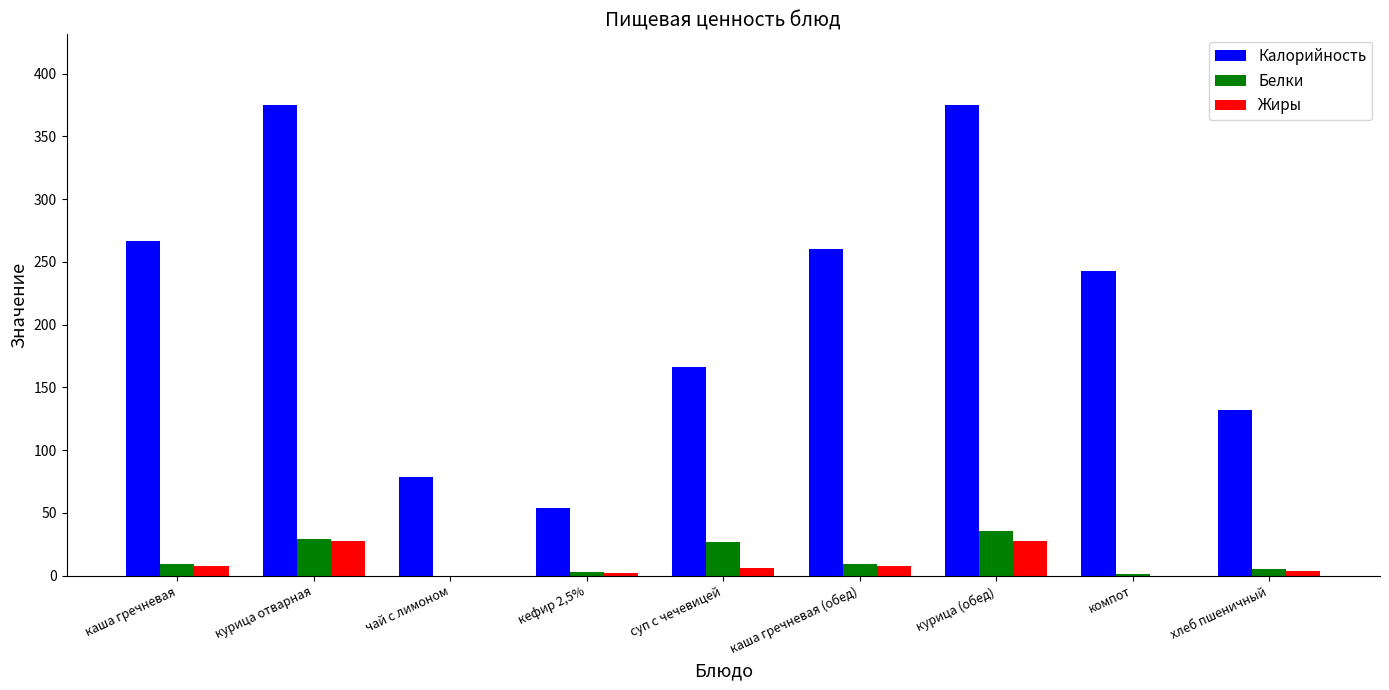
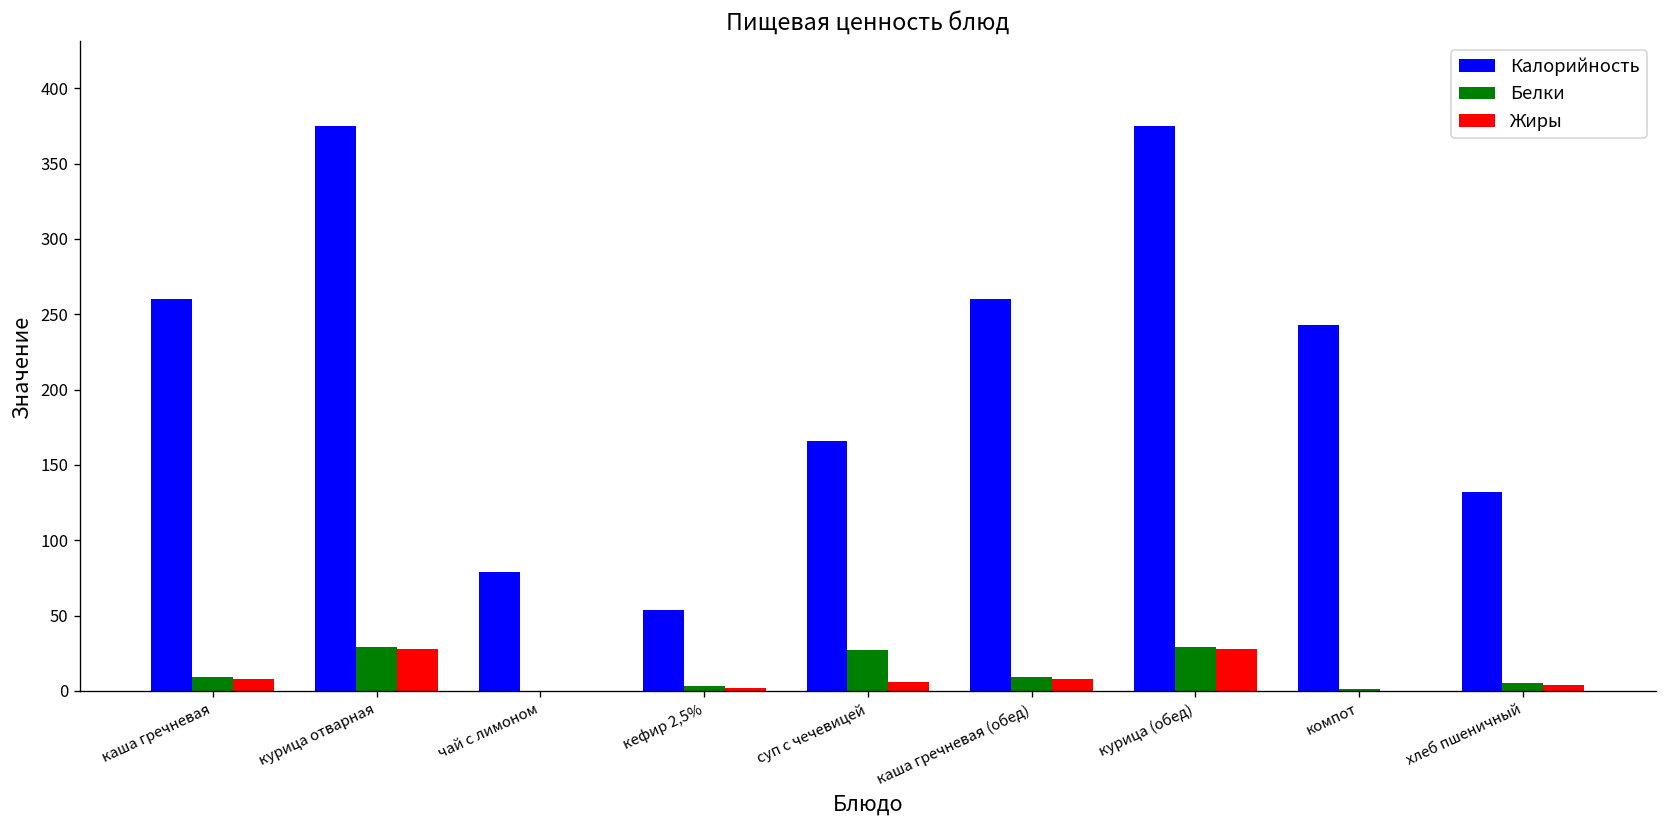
  {
    "Калорийность": {
-     "каша гречневая": 267,
+     "каша гречневая": 260,
      "курица отварная": 375,
      "чай с лимоном": 79,
      "кефир 2,5%": 54,
      "суп с чечевицей": 166,
      "каша гречневая (обед)": 260,
      "курица (обед)": 375,
      "компот": 243,
      "хлеб пшеничный": 132
    },
    "Белки": {
      "каша гречневая": 9,
      "курица отварная": 29,
      "чай с лимоном": 0,
      "кефир 2,5%": 3,
      "суп с чечевицей": 27,
      "каша гречневая (обед)": 9,
-     "курица (обед)": 36,
+     "курица (обед)": 29,
      "хлеб пшеничный": 5
    },
    "Жиры": {
      "каша гречневая": 8,
      "курица отварная": 28,
      "чай с лимоном": 0,
      "кефир 2,5%": 2,
      "суп с чечевицей": 6,
      "каша гречневая (обед)": 8,
      "курица (обед)": 28,
      "компот": 0,
      "хлеб пшеничный": 4
    }
  }
